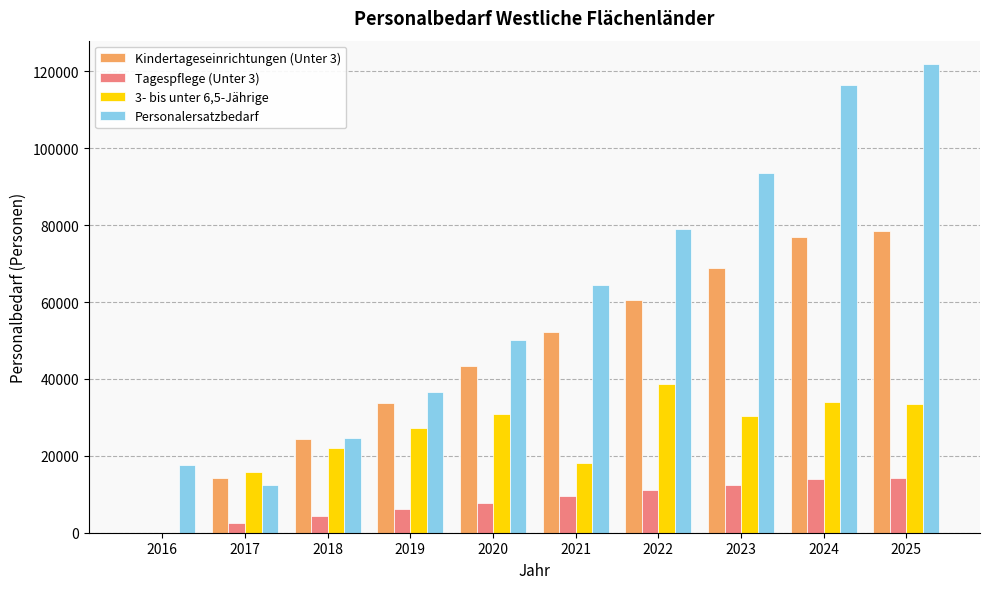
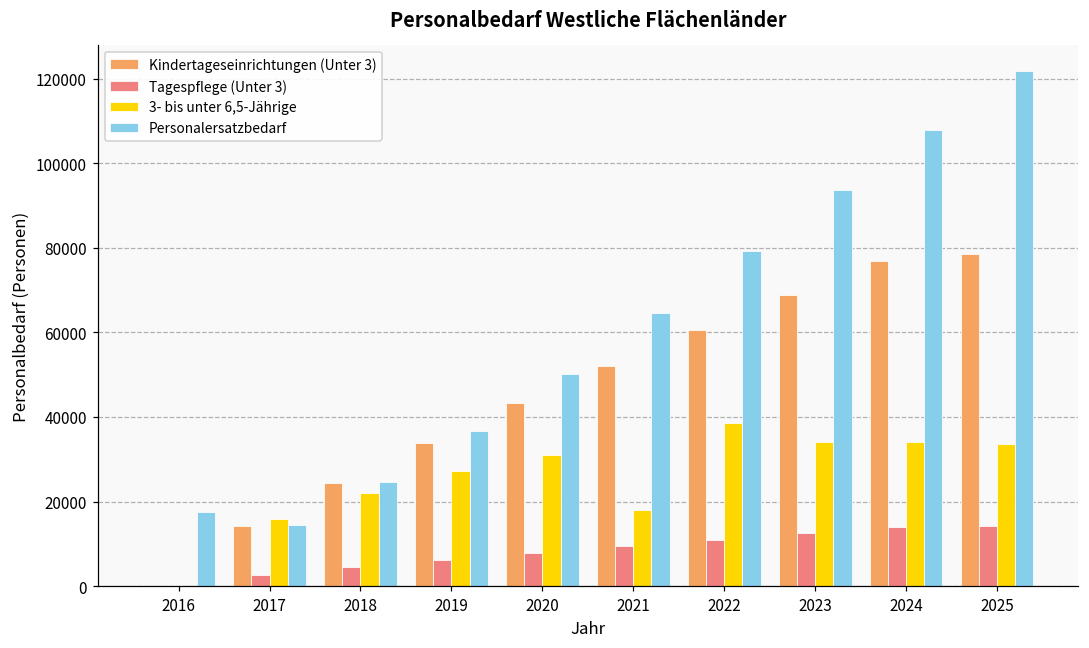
  {
    "3- bis unter 6,5-Jährige": {
      "2016": 0,
      "2017": 16000,
      "2018": 22000,
      "2019": 27000,
      "2020": 31000,
      "2021": 18000,
      "2022": 39000,
-     "2023": 30000,
+     "2023": 34000,
      "2024": 34000,
      "2025": 34000
    },
    "Personalersatzbedarf": {
      "2016": 17000,
-     "2017": 12000,
+     "2017": 15000,
      "2018": 25000,
      "2019": 37000,
      "2020": 50000,
      "2021": 65000,
      "2022": 79000,
      "2023": 94000,
-     "2024": 117000,
+     "2024": 108000,
      "2025": 122000
    }
  }
